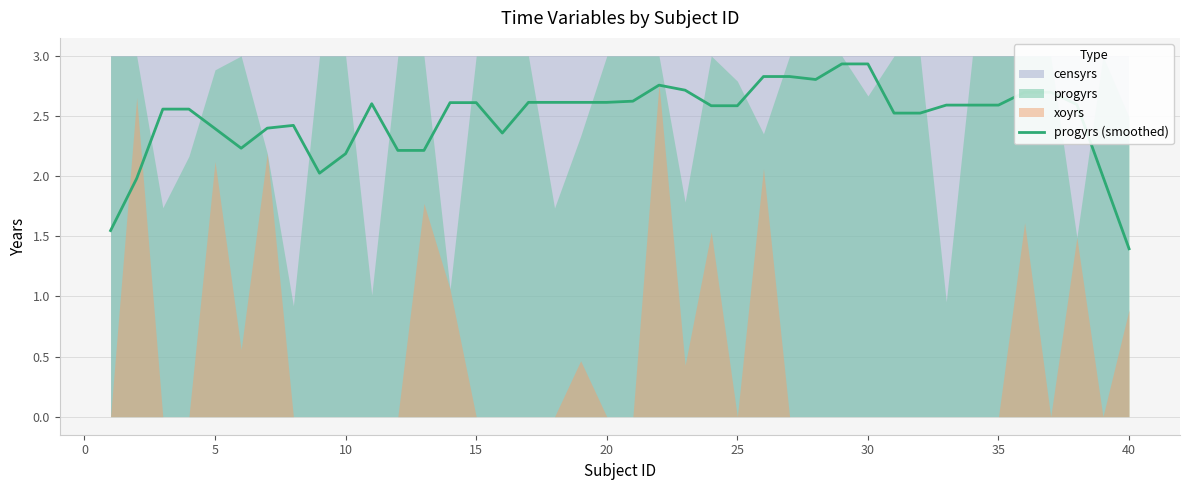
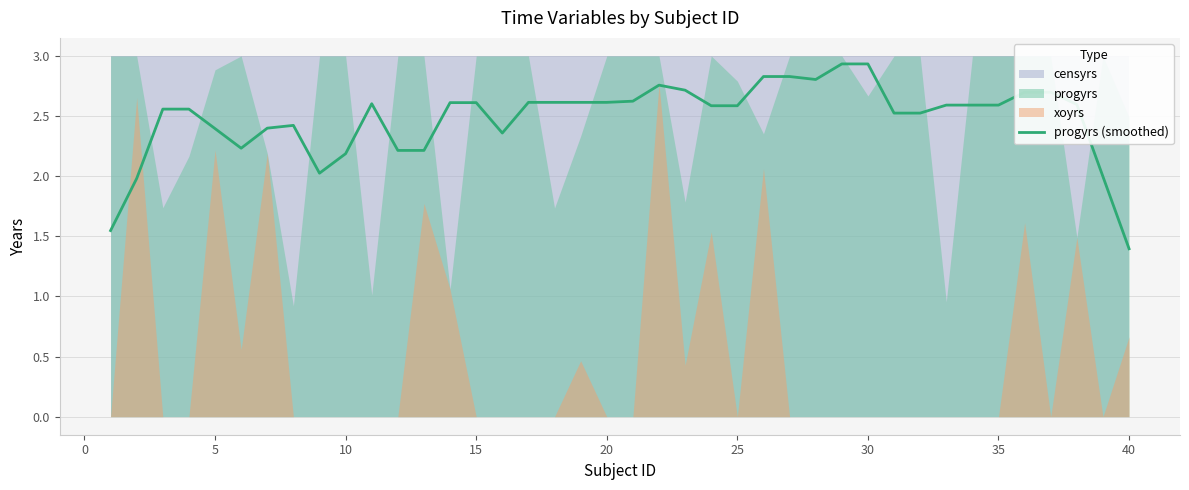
  {
    "progyrs (smoothed)": {
      "5": 2.40,
      "10": 2.19,
      "15": 2.61,
      "20": 2.61,
      "25": 2.59,
      "30": 2.93,
      "35": 2.59,
      "40": 1.40
    },
    "xoyrs": {
-     "5": 2.12,
+     "5": 2.22,
      "10": 0.00,
      "15": 0.00,
      "20": 0.00,
      "25": 0.00,
      "30": 0.00,
      "35": 0.00,
-     "40": 0.89
+     "40": 0.66
    }
  }
